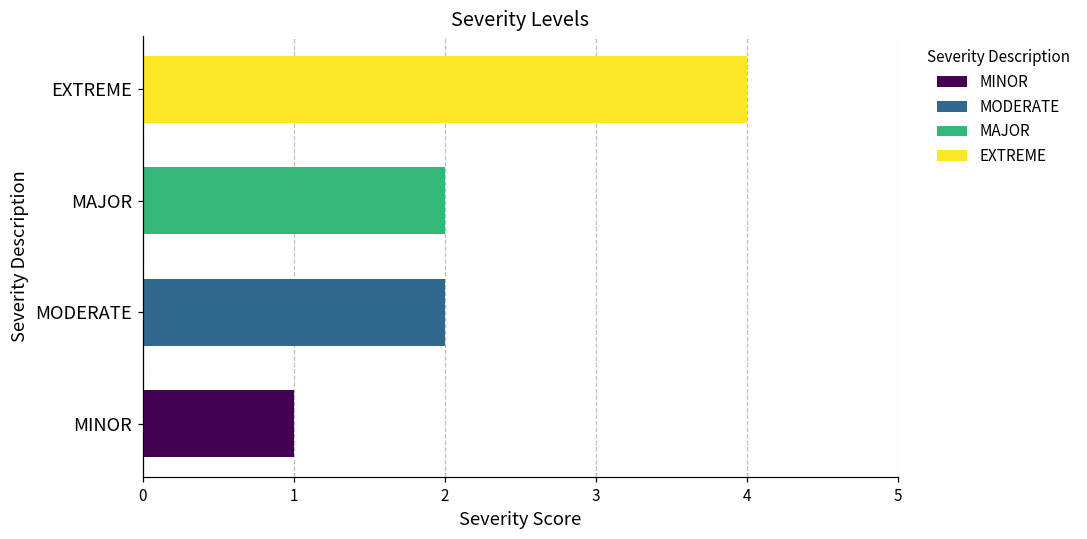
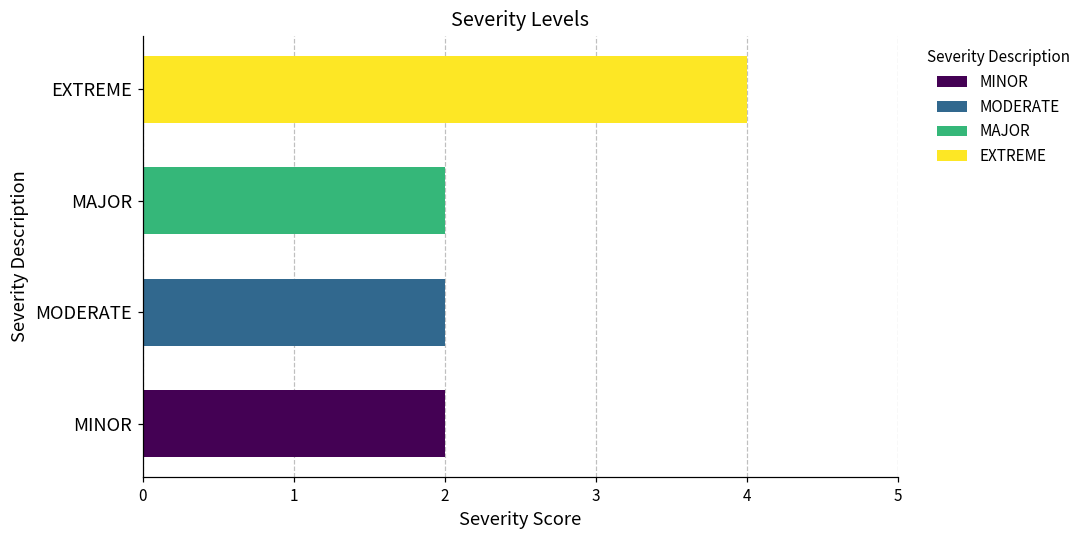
  {
    "EXTREME": 4,
    "MAJOR": 2,
    "MODERATE": 2,
-   "MINOR": 1
+   "MINOR": 2
  }
